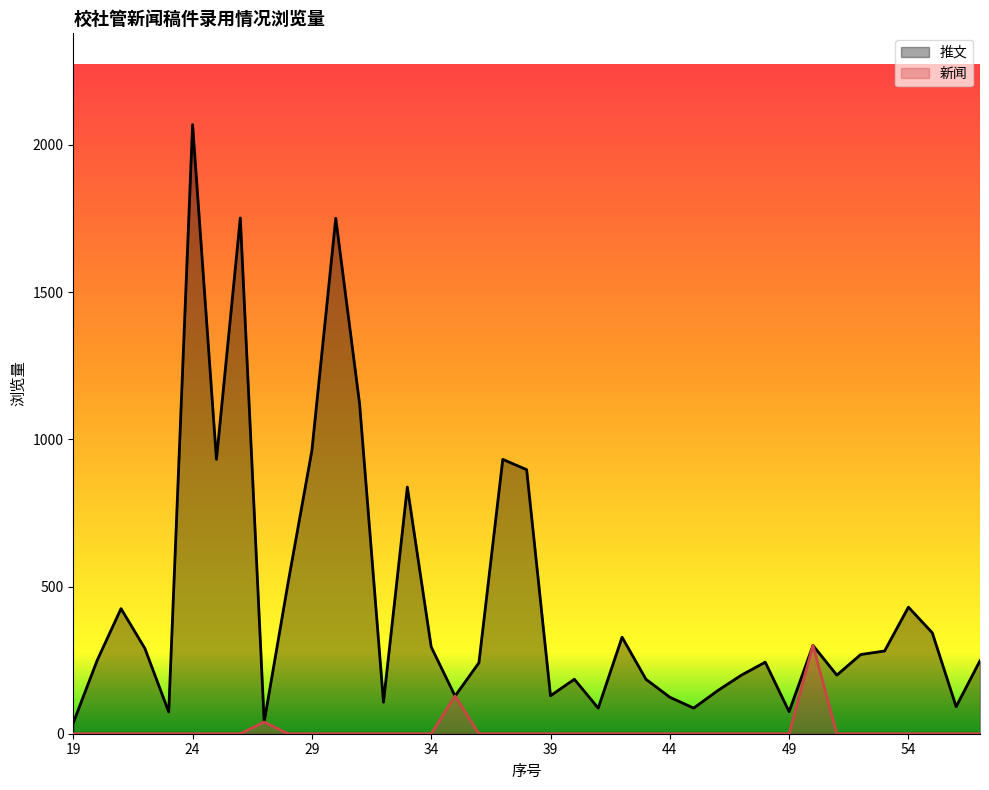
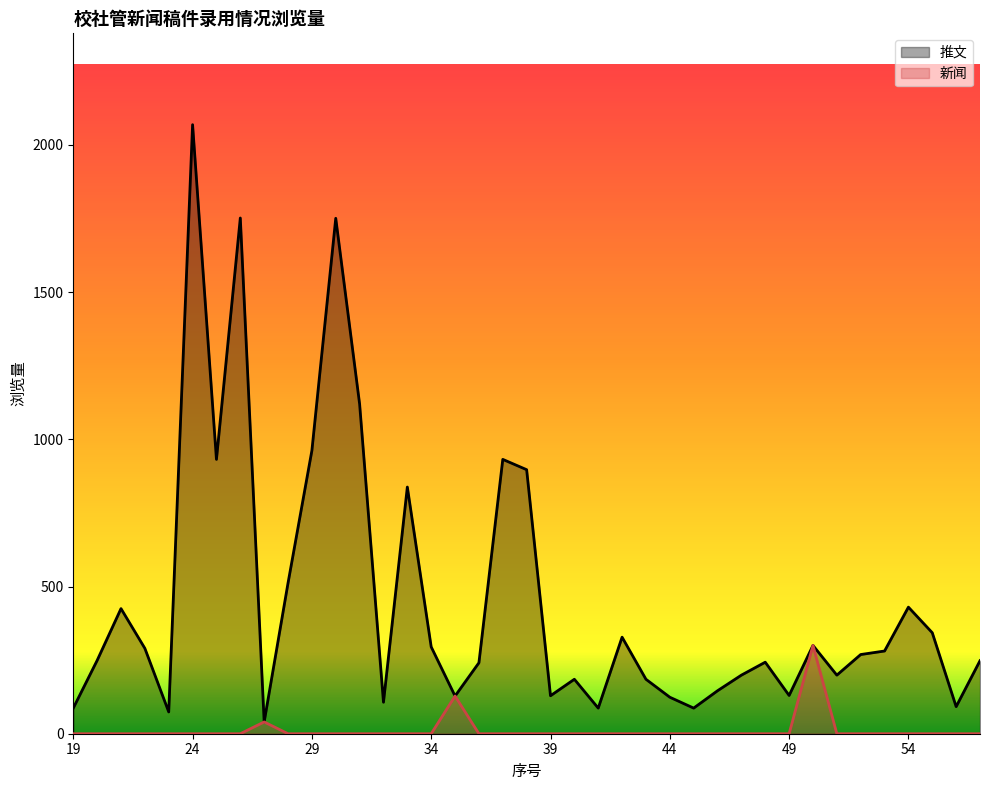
  {
    "推文": {
-     "19": 40,
+     "19": 90,
      "24": 2070,
      "29": 960,
      "34": 300,
      "39": 130,
      "44": 120,
-     "49": 80,
+     "49": 130,
      "54": 430
    },
    "新闻": {
      "19": 0,
      "24": 0,
      "29": 0,
      "34": 0,
      "39": 0,
      "44": 0,
      "49": 0,
      "54": 0
    }
  }
